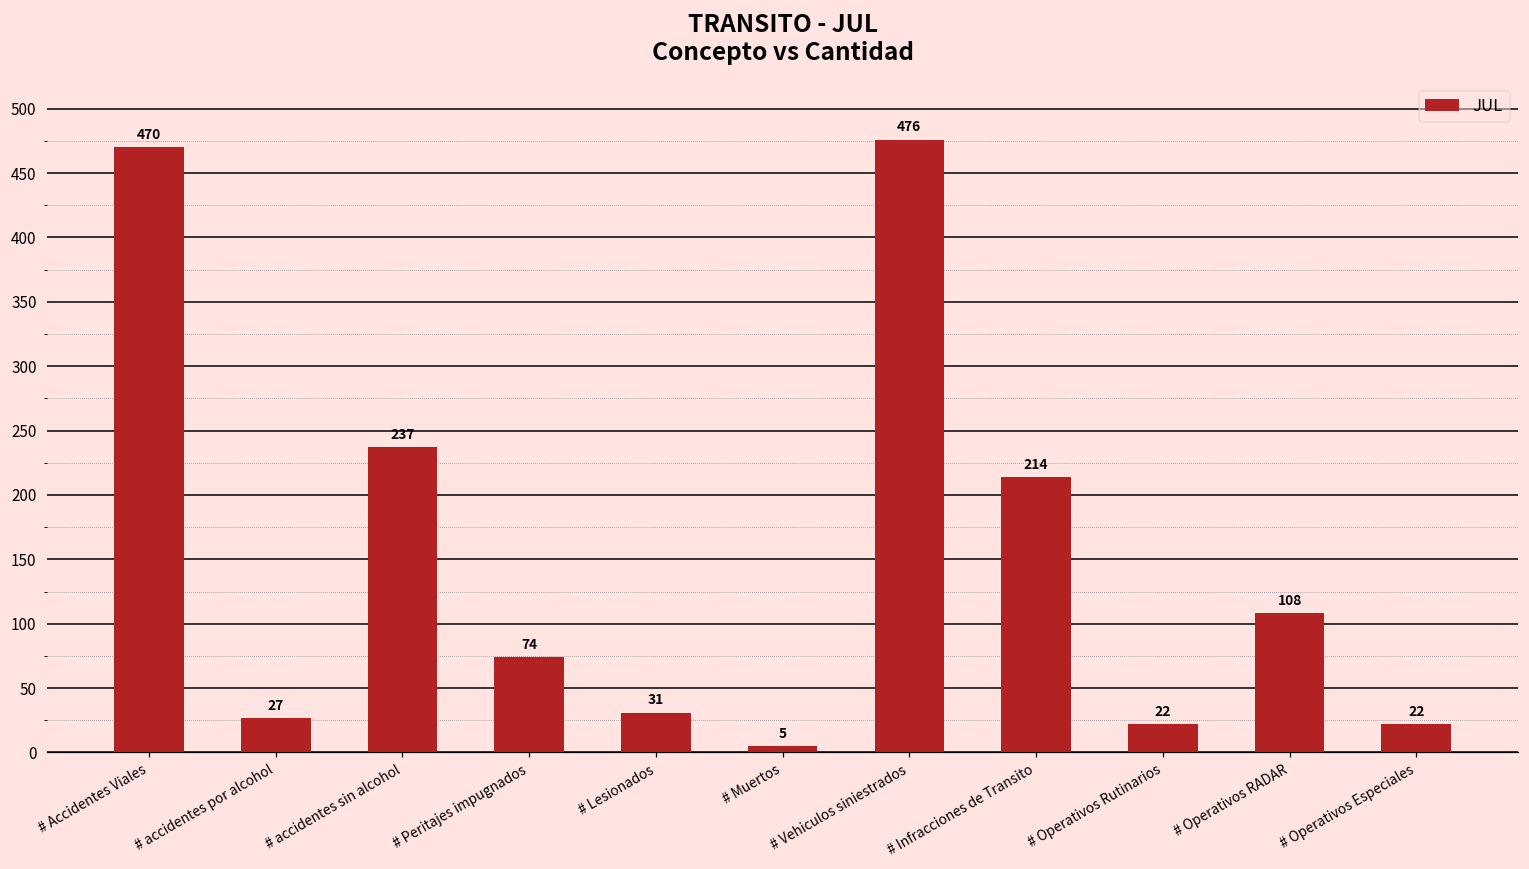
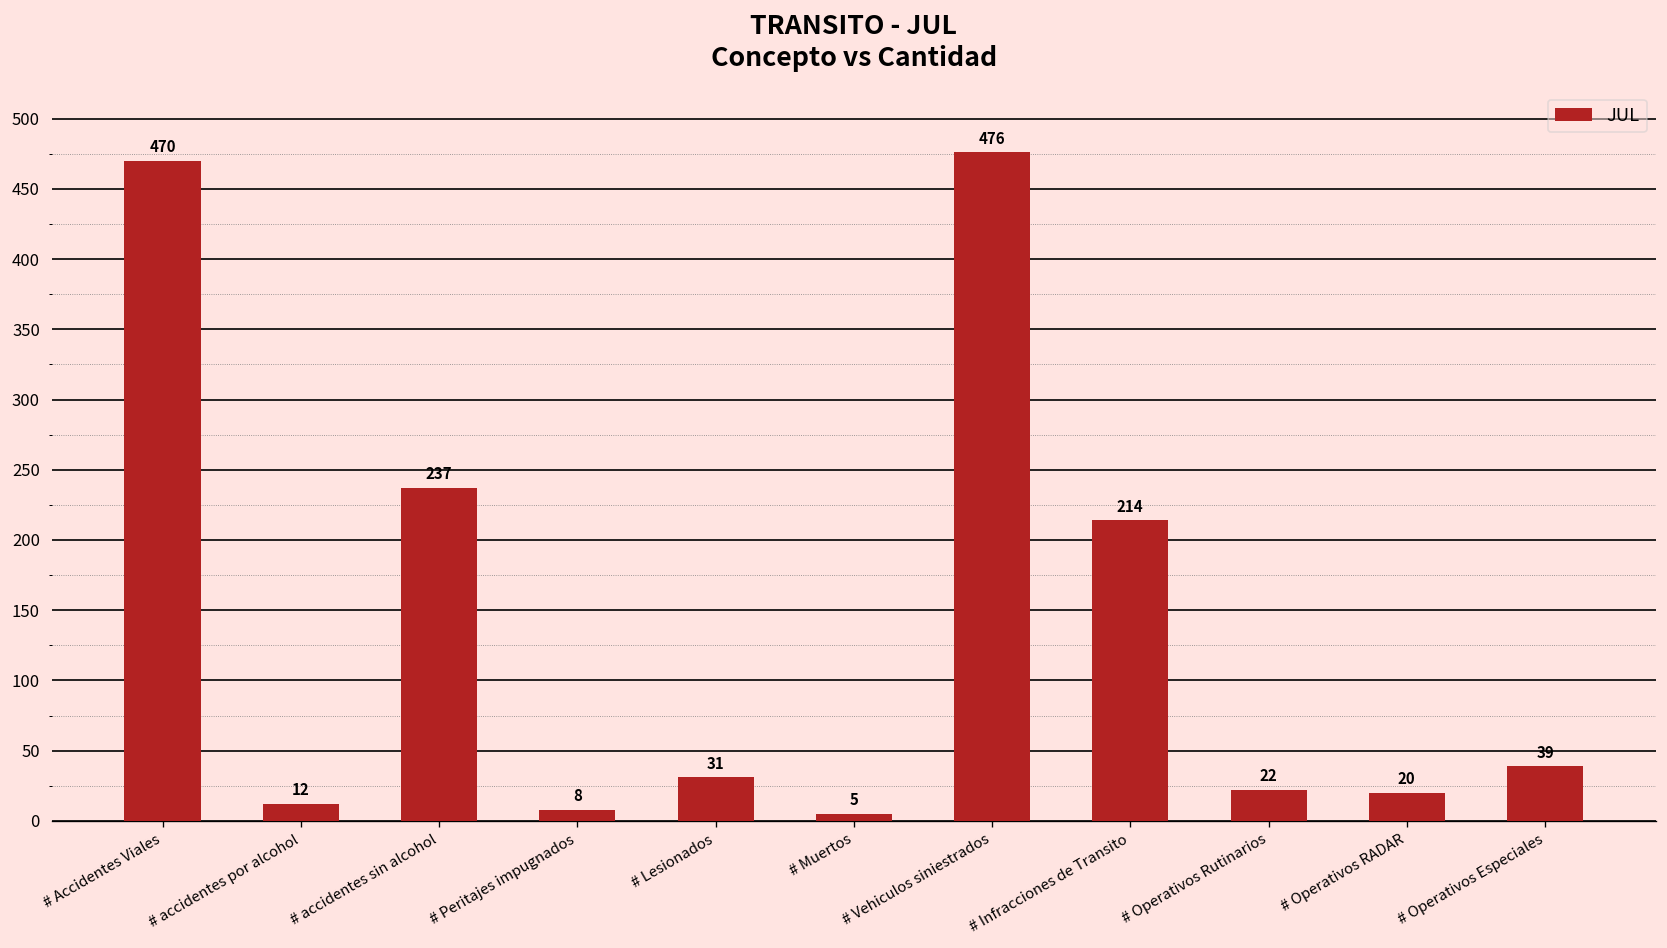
  {
    "# Accidentes Viales": 470,
-   "# accidentes por alcohol": 27,
+   "# accidentes por alcohol": 12,
    "# accidentes sin alcohol": 237,
-   "# Peritajes impugnados": 74,
+   "# Peritajes impugnados": 8,
    "# Lesionados": 31,
    "# Muertos": 5,
    "# Vehiculos siniestrados": 476,
    "# Infracciones de Transito": 214,
    "# Operativos Rutinarios": 22,
-   "# Operativos RADAR": 108,
-   "# Operativos Especiales": 22
+   "# Operativos RADAR": 20,
+   "# Operativos Especiales": 39
  }
